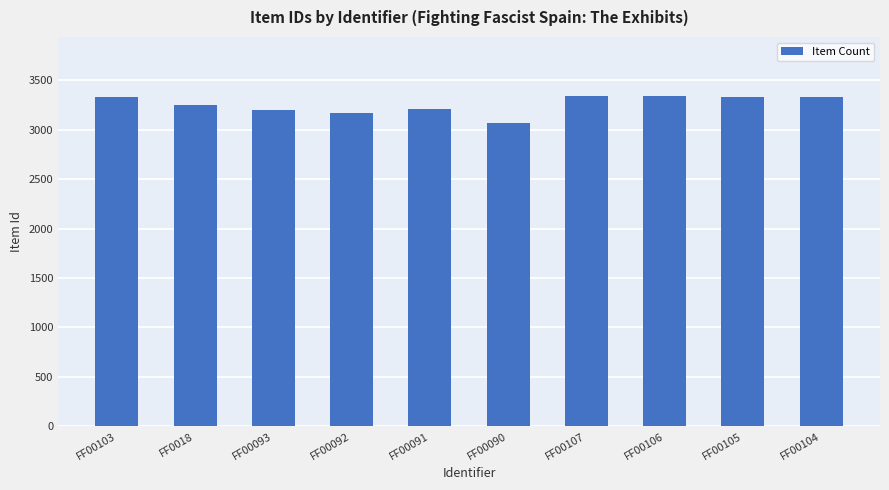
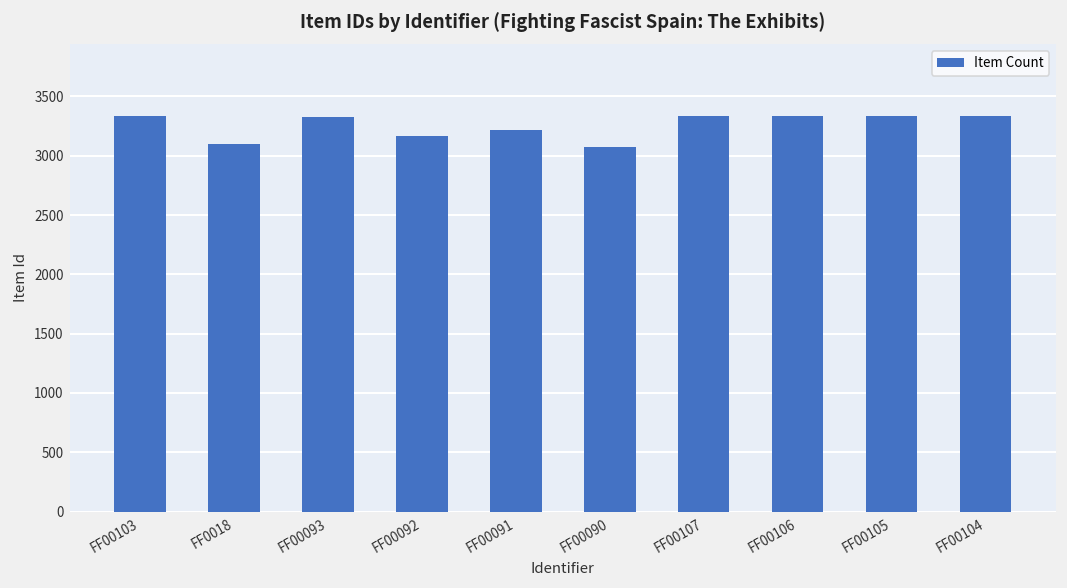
  {
    "FF00103": 3300,
-   "FF0018": 3200,
-   "FF00093": 3200,
+   "FF0018": 3100,
+   "FF00093": 3300,
    "FF00092": 3200,
    "FF00091": 3200,
    "FF00090": 3100,
    "FF00107": 3300,
    "FF00106": 3300,
    "FF00105": 3300,
    "FF00104": 3300
  }
